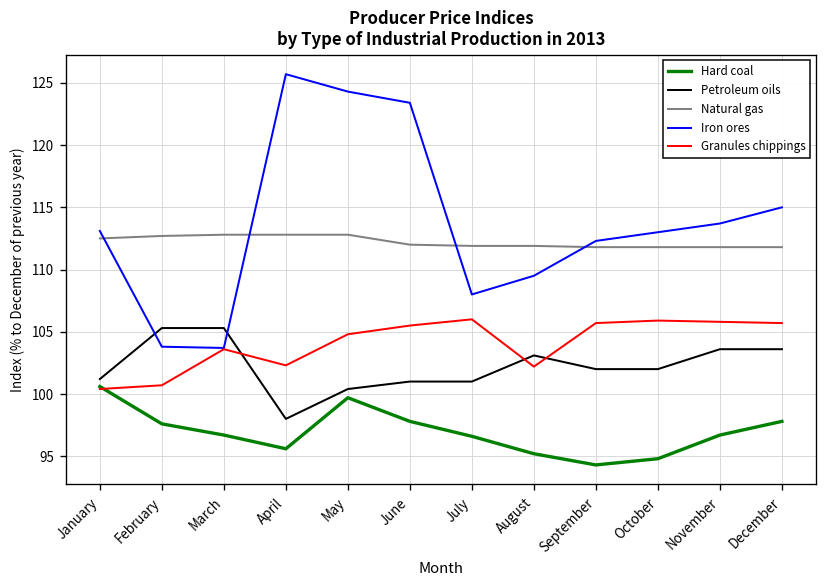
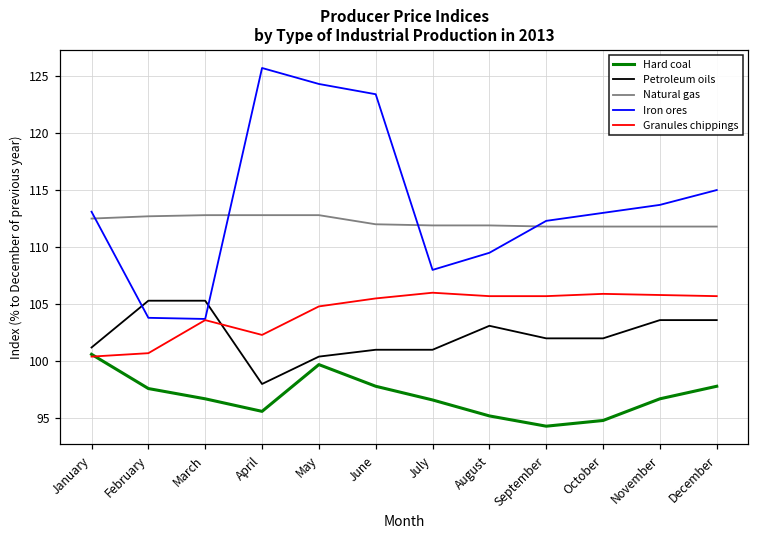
  {
    "Hard coal": {
      "February": 97.6,
      "March": 96.7,
      "April": 95.6,
      "May": 99.7,
      "June": 97.8,
      "July": 96.6,
      "August": 95.2,
      "September": 94.3,
      "October": 94.8,
      "November": 96.7,
      "December": 97.8
    },
    "Petroleum oils": {
      "January": 101.2,
      "February": 105.3,
      "March": 105.3,
      "April": 98.0,
      "May": 100.4,
      "June": 101.0,
      "July": 101.0,
      "August": 103.1,
      "September": 102.0,
      "October": 102.0,
      "November": 103.6,
      "December": 103.6
    },
    "Natural gas": {
      "January": 112.5,
      "February": 112.7,
      "March": 112.8,
      "April": 112.8,
      "May": 112.8,
      "June": 112.0,
      "July": 111.9,
      "August": 111.9,
      "September": 111.8,
      "October": 111.8,
      "November": 111.8,
      "December": 111.8
    },
    "Iron ores": {
      "January": 113.1,
      "February": 103.8,
      "April": 125.7,
      "May": 124.3,
      "June": 123.4,
      "July": 108.0,
      "August": 109.5,
      "September": 112.3,
      "October": 113.0,
      "November": 113.7,
      "December": 115.0
    },
    "Granules chippings": {
      "February": 100.7,
      "April": 102.3,
      "May": 104.8,
      "June": 105.5,
      "July": 106.0,
-     "August": 102.2,
+     "August": 105.7,
      "September": 105.7,
      "October": 105.9,
      "November": 105.8,
      "December": 105.7
    }
  }
